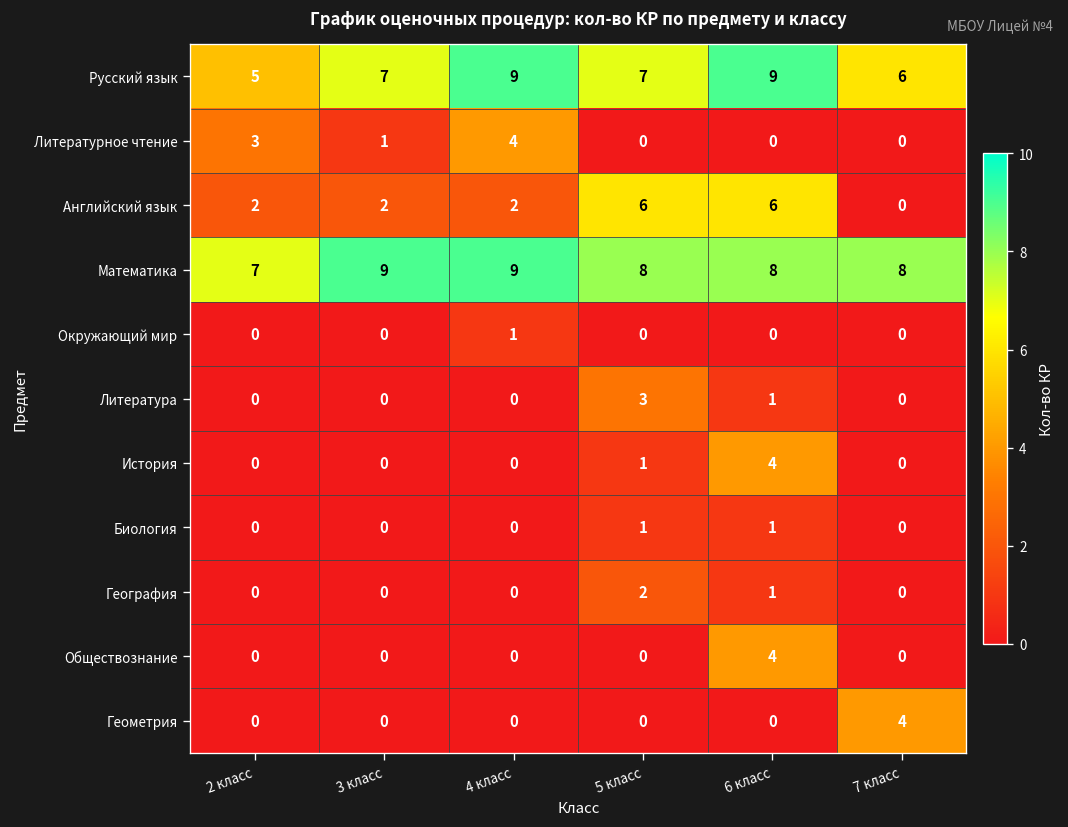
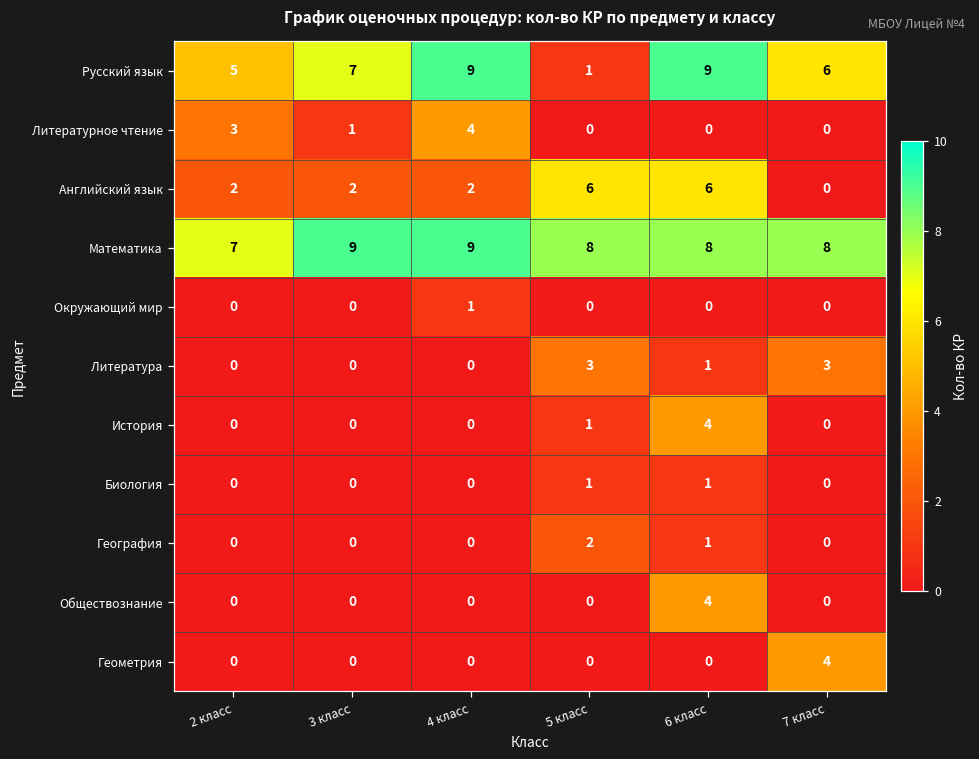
  {
    "Русский язык": {
      "2 класс": 5,
      "3 класс": 7,
      "4 класс": 9,
-     "5 класс": 7,
+     "5 класс": 1,
      "6 класс": 9,
      "7 класс": 6
    },
    "Литературное чтение": {
      "2 класс": 3,
      "3 класс": 1,
      "4 класс": 4,
      "5 класс": 0,
      "6 класс": 0,
      "7 класс": 0
    },
    "Английский язык": {
      "2 класс": 2,
      "3 класс": 2,
      "4 класс": 2,
      "5 класс": 6,
      "6 класс": 6,
      "7 класс": 0
    },
    "Математика": {
      "2 класс": 7,
      "3 класс": 9,
      "4 класс": 9,
      "5 класс": 8,
      "6 класс": 8,
      "7 класс": 8
    },
    "Окружающий мир": {
      "2 класс": 0,
      "3 класс": 0,
      "4 класс": 1,
      "5 класс": 0,
      "6 класс": 0,
      "7 класс": 0
    },
    "Литература": {
      "2 класс": 0,
      "3 класс": 0,
      "4 класс": 0,
      "5 класс": 3,
      "6 класс": 1,
-     "7 класс": 0
+     "7 класс": 3
    },
    "История": {
      "2 класс": 0,
      "3 класс": 0,
      "4 класс": 0,
      "5 класс": 1,
      "6 класс": 4,
      "7 класс": 0
    },
    "Биология": {
      "2 класс": 0,
      "3 класс": 0,
      "4 класс": 0,
      "5 класс": 1,
      "6 класс": 1,
      "7 класс": 0
    },
    "География": {
      "2 класс": 0,
      "3 класс": 0,
      "4 класс": 0,
      "5 класс": 2,
      "6 класс": 1,
      "7 класс": 0
    },
    "Обществознание": {
      "2 класс": 0,
      "3 класс": 0,
      "4 класс": 0,
      "5 класс": 0,
      "6 класс": 4,
      "7 класс": 0
    },
    "Геометрия": {
      "2 класс": 0,
      "3 класс": 0,
      "4 класс": 0,
      "5 класс": 0,
      "6 класс": 0,
      "7 класс": 4
    }
  }
